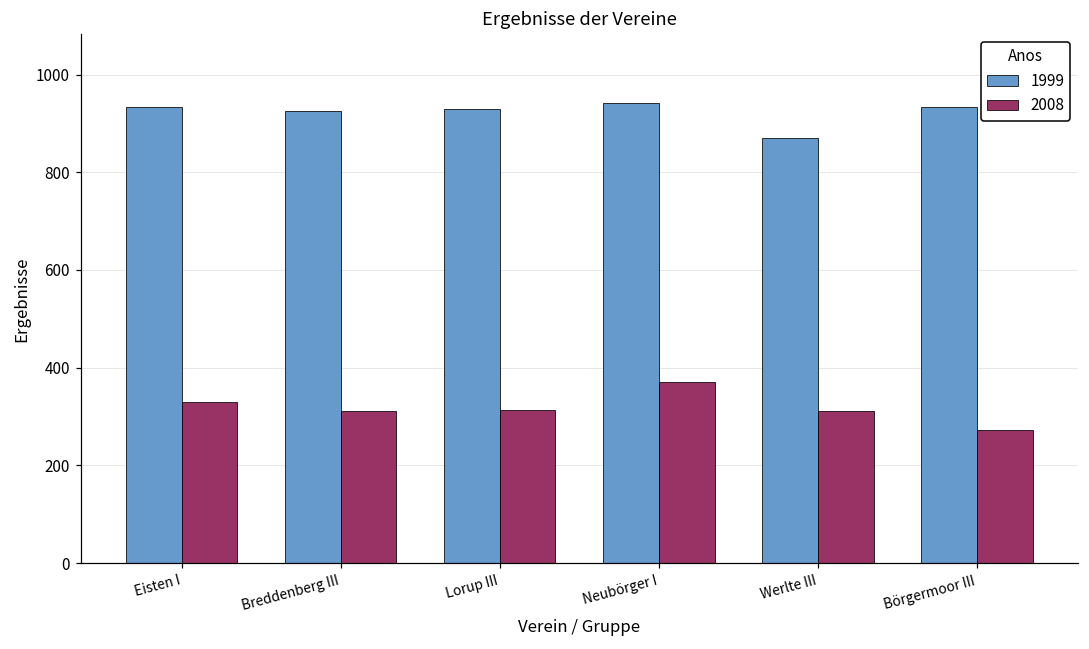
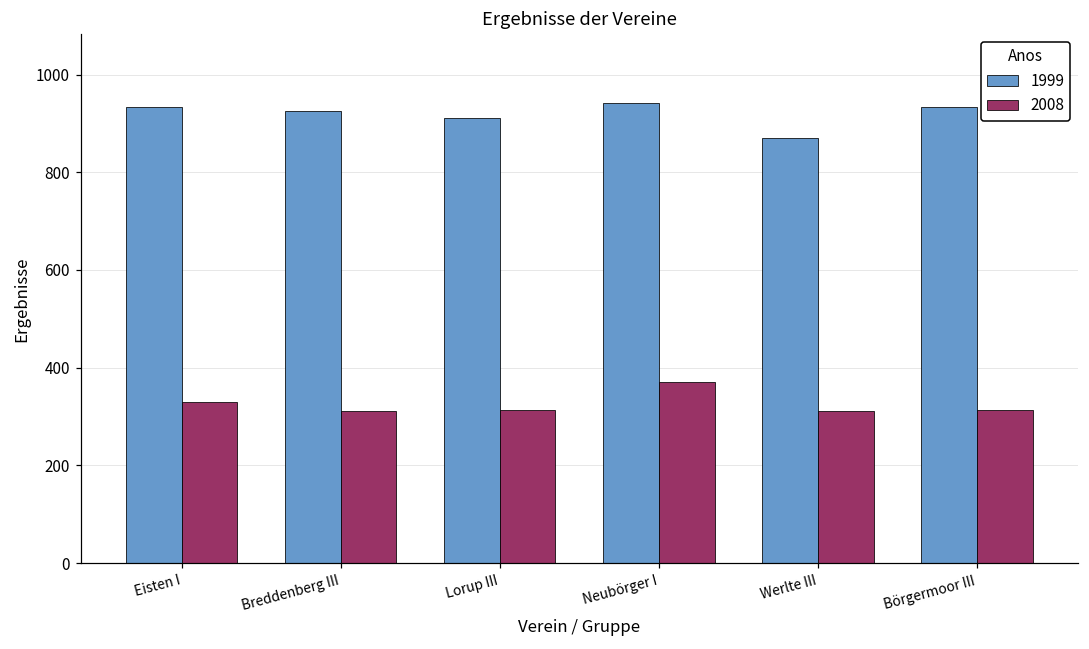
  {
    "1999": {
      "Eisten I": 930,
      "Breddenberg III": 930,
-     "Lorup III": 930,
+     "Lorup III": 910,
      "Neubörger I": 940,
      "Werlte III": 870,
      "Börgermoor III": 930
    },
    "2008": {
      "Eisten I": 330,
      "Breddenberg III": 310,
      "Lorup III": 310,
      "Neubörger I": 370,
      "Werlte III": 310,
-     "Börgermoor III": 270
+     "Börgermoor III": 310
    }
  }
